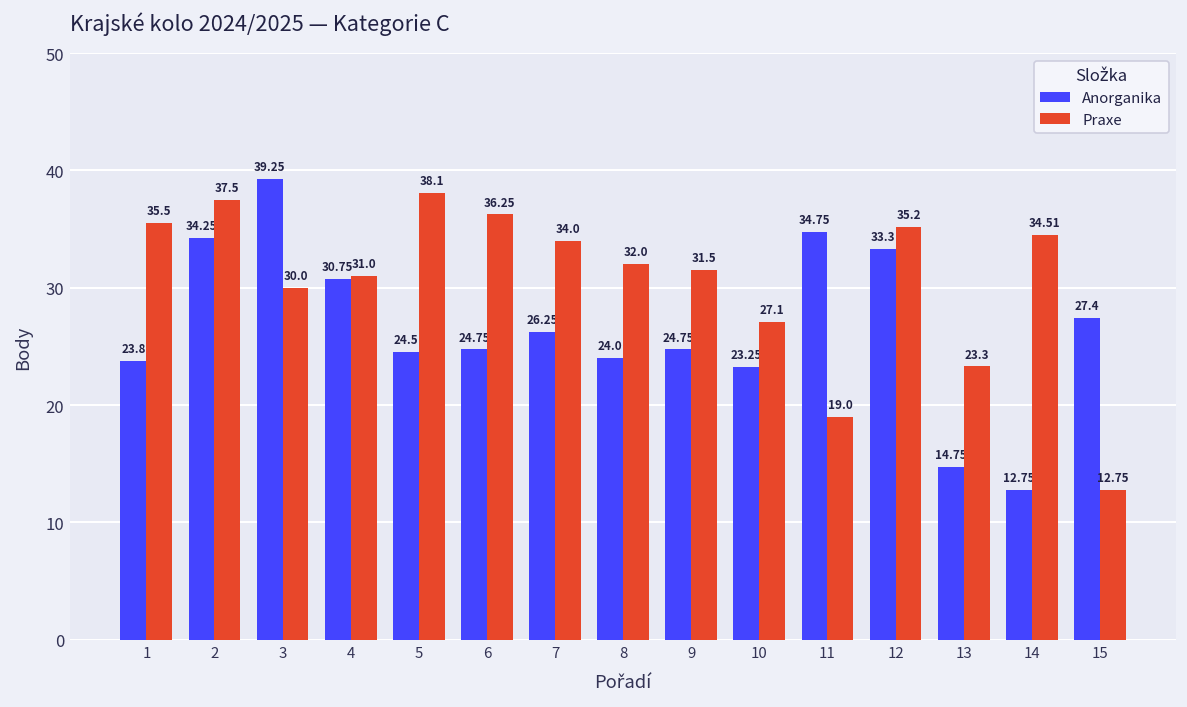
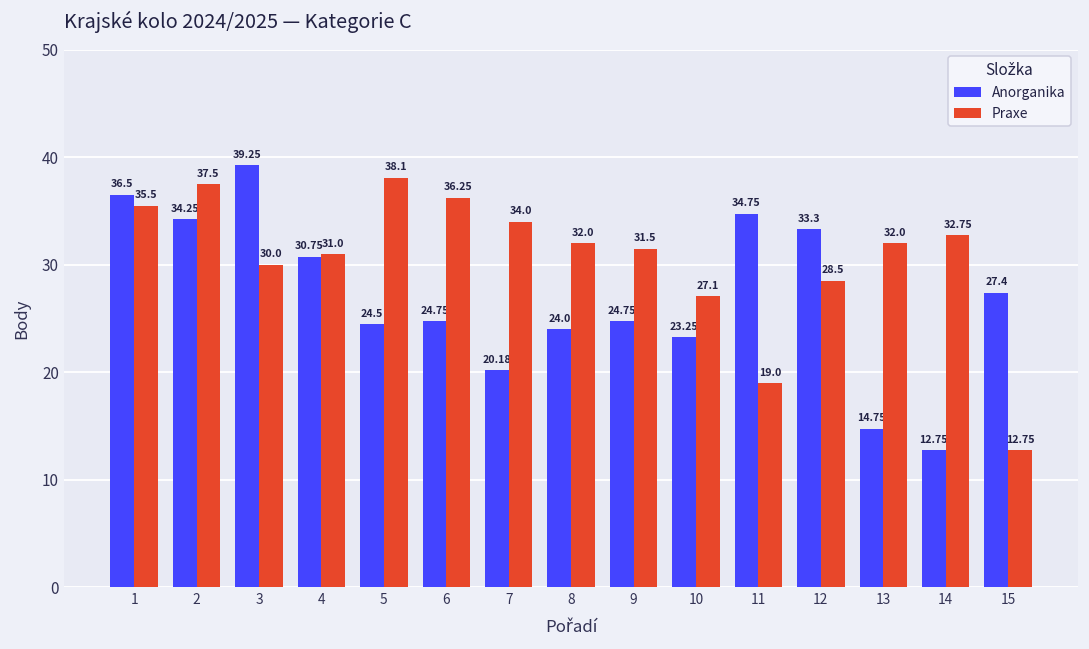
  {
    "Anorganika": {
-     "1": 23.8,
+     "1": 36.5,
      "2": 34.25,
      "3": 39.25,
      "4": 30.75,
      "5": 24.5,
      "6": 24.75,
-     "7": 26.25,
+     "7": 20.18,
      "8": 24.0,
      "9": 24.75,
      "10": 23.25,
      "11": 34.75,
      "12": 33.3,
      "13": 14.75,
      "14": 12.75,
      "15": 27.4
    },
    "Praxe": {
      "1": 35.5,
      "2": 37.5,
      "3": 30.0,
      "4": 31.0,
      "5": 38.1,
      "6": 36.25,
      "7": 34.0,
      "8": 32.0,
      "9": 31.5,
      "10": 27.1,
      "11": 19.0,
-     "12": 35.2,
-     "13": 23.3,
-     "14": 34.51,
+     "12": 28.5,
+     "13": 32.0,
+     "14": 32.75,
      "15": 12.75
    }
  }
